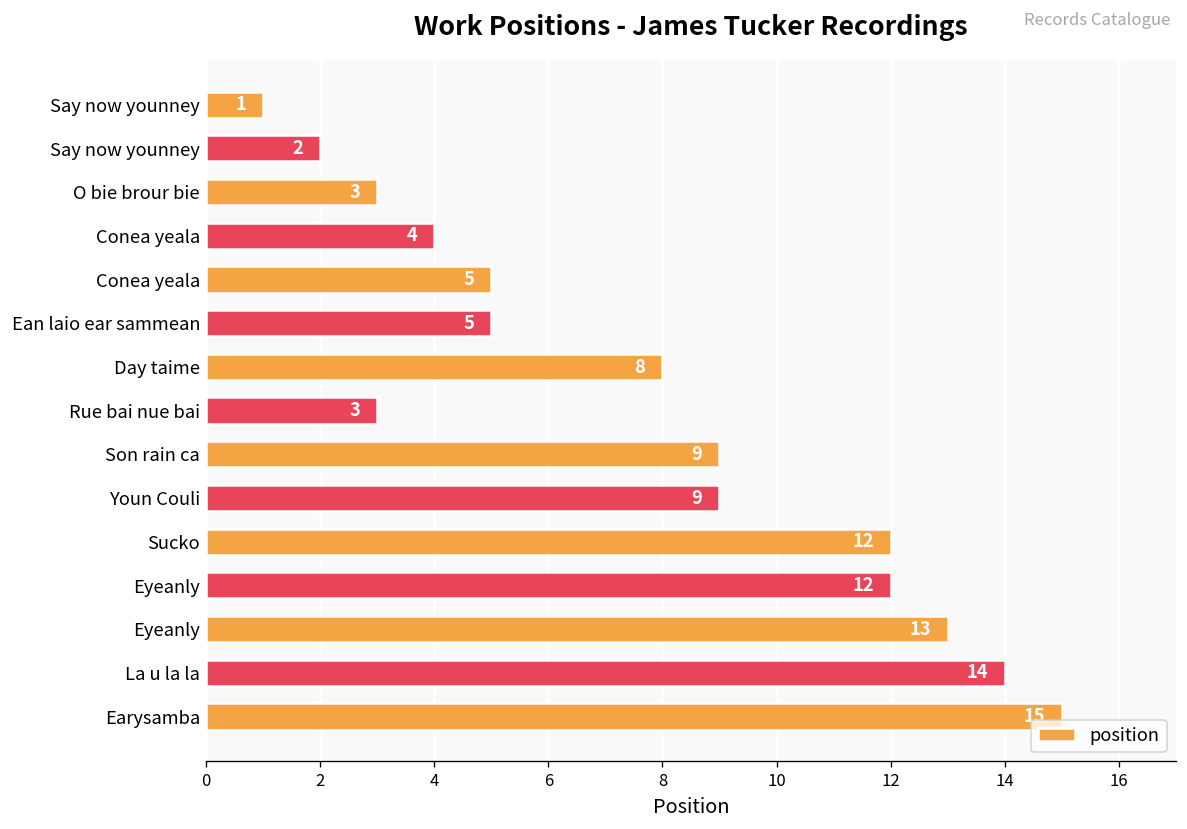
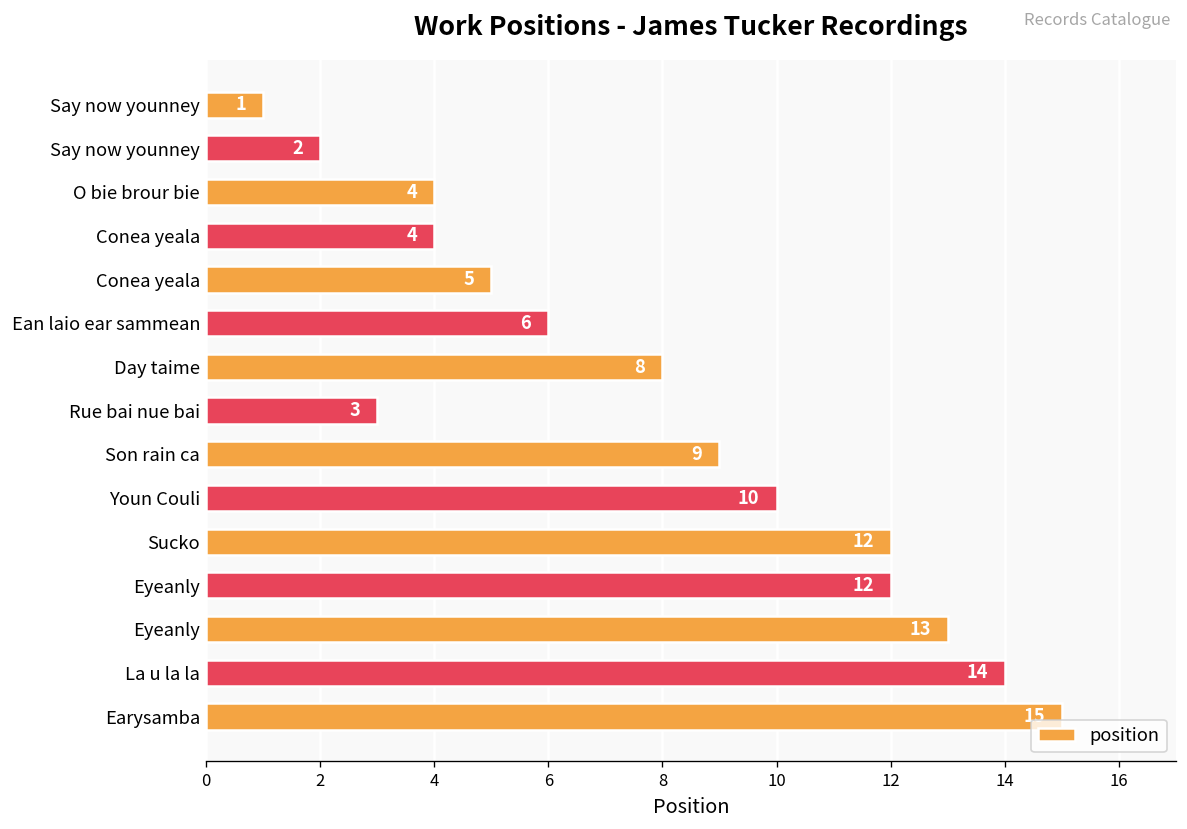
  {
-   "O bie brour bie": 3,
-   "Ean laio ear sammean": 5,
+   "O bie brour bie": 4,
+   "Ean laio ear sammean": 6,
    "Day taime": 8,
    "Rue bai nue bai": 3,
    "Son rain ca": 9,
-   "Youn Couli": 9,
+   "Youn Couli": 10,
    "Sucko": 12,
    "La u la la": 14
  }
